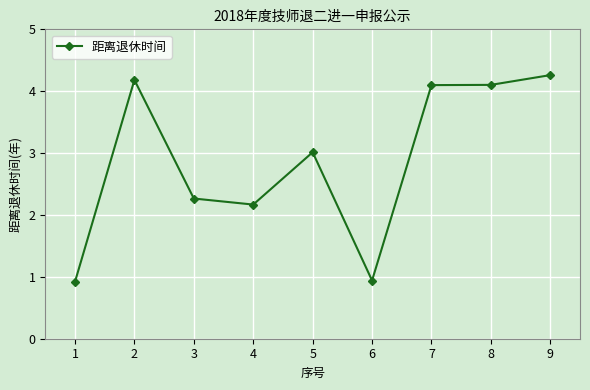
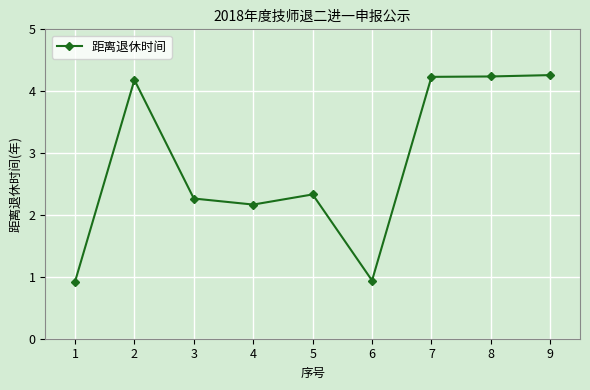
  {
    "1": 0.9,
    "2": 4.2,
    "3": 2.3,
    "4": 2.2,
-   "5": 3.0,
+   "5": 2.3,
    "6": 0.9,
-   "7": 4.1,
-   "8": 4.1,
+   "7": 4.2,
+   "8": 4.2,
    "9": 4.3
  }
